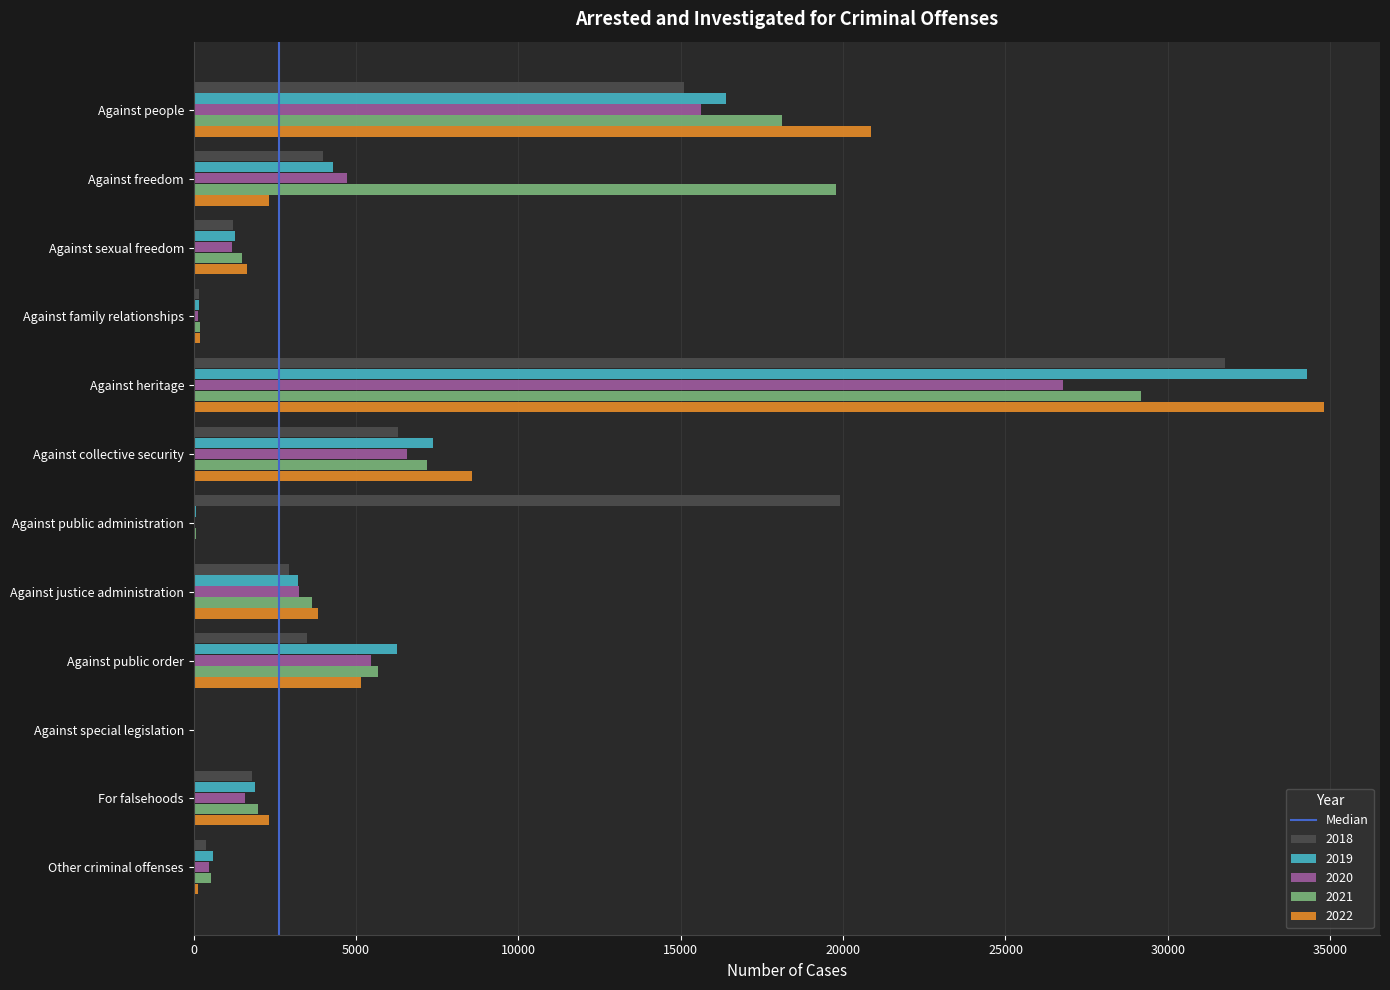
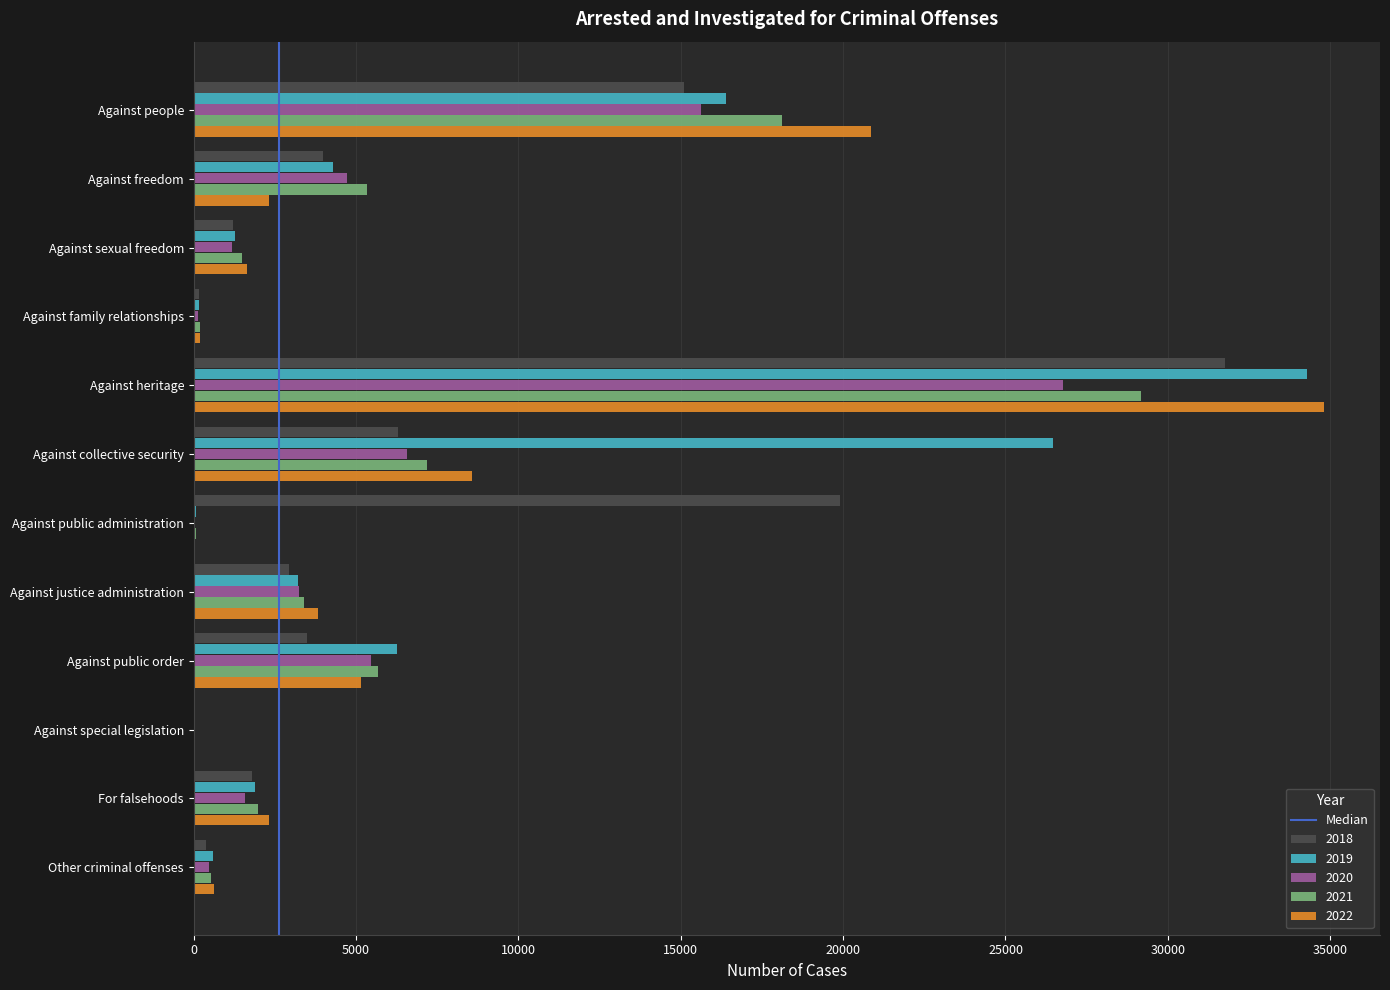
  {
    "2018": {
      "Against people": 15100,
      "Against freedom": 4000,
      "Against sexual freedom": 1200,
      "Against family relationships": 200,
      "Against heritage": 31800,
      "Against collective security": 6300,
      "Against public administration": 19900,
      "Against justice administration": 2900,
      "Against public order": 3500,
      "For falsehoods": 1800,
      "Other criminal offenses": 400
    },
    "2019": {
      "Against people": 16400,
      "Against freedom": 4300,
      "Against sexual freedom": 1300,
      "Against family relationships": 200,
      "Against heritage": 34300,
-     "Against collective security": 7400,
+     "Against collective security": 26500,
      "Against justice administration": 3200,
      "Against public order": 6300,
      "For falsehoods": 1900,
      "Other criminal offenses": 600
    },
    "2020": {
      "Against people": 15600,
      "Against freedom": 4700,
      "Against sexual freedom": 1200,
      "Against family relationships": 100,
      "Against heritage": 26800,
      "Against collective security": 6600,
      "Against justice administration": 3200,
      "Against public order": 5500,
      "For falsehoods": 1600,
      "Other criminal offenses": 500
    },
    "2021": {
      "Against people": 18100,
-     "Against freedom": 19800,
+     "Against freedom": 5300,
      "Against sexual freedom": 1500,
      "Against family relationships": 200,
      "Against heritage": 29200,
      "Against collective security": 7200,
-     "Against justice administration": 3700,
+     "Against justice administration": 3400,
      "Against public order": 5700,
      "For falsehoods": 2000,
      "Other criminal offenses": 500
    },
    "2022": {
      "Against people": 20900,
      "Against freedom": 2300,
      "Against sexual freedom": 1600,
      "Against family relationships": 200,
      "Against heritage": 34800,
      "Against collective security": 8600,
      "Against justice administration": 3800,
      "Against public order": 5200,
      "For falsehoods": 2300,
-     "Other criminal offenses": 100
+     "Other criminal offenses": 600
    }
  }
